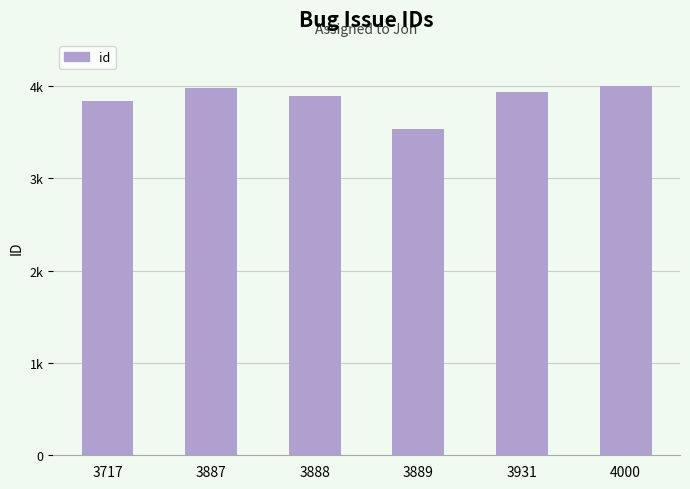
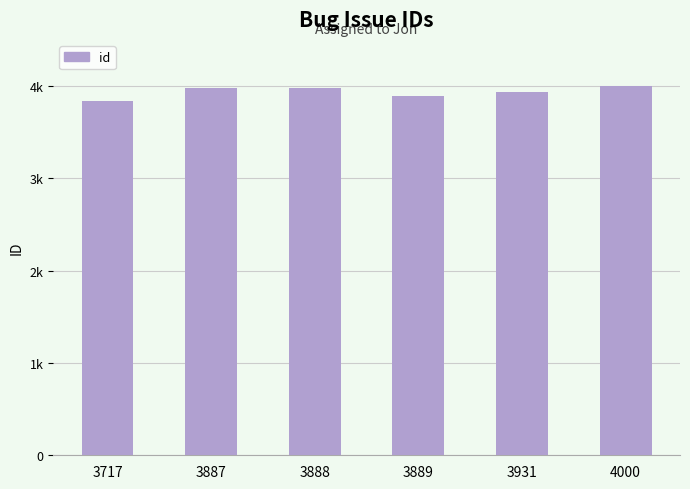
  {
    "3717": 3800,
    "3887": 4000,
-   "3888": 3900,
-   "3889": 3500,
+   "3888": 4000,
+   "3889": 3900,
    "3931": 3900,
    "4000": 4000
  }
